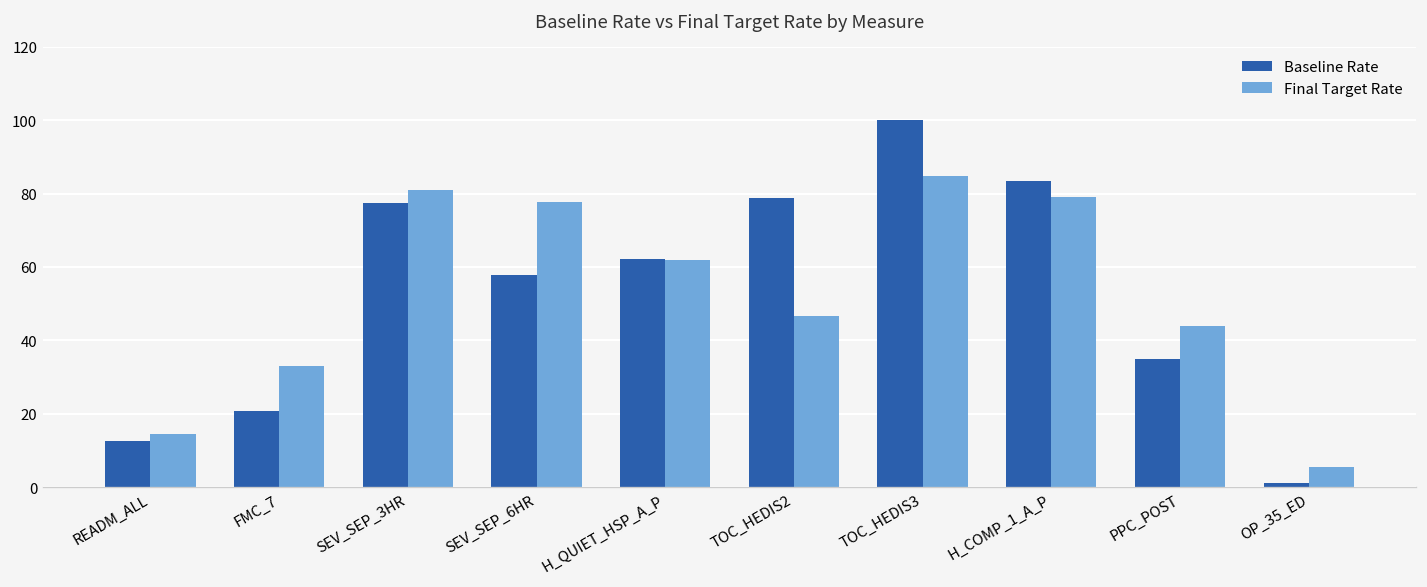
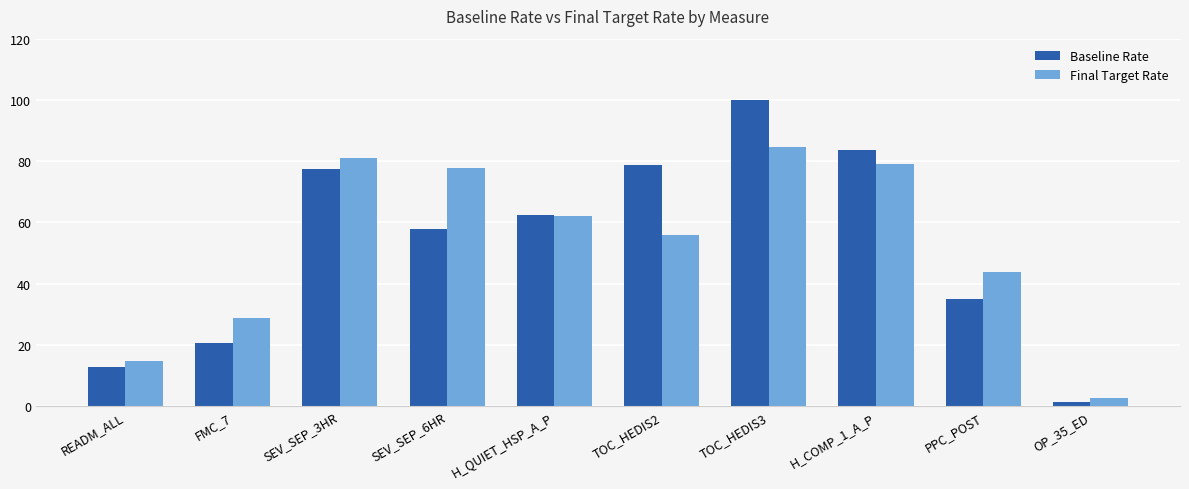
  {
    "Baseline Rate": {
      "READM_ALL": 13,
      "FMC_7": 21,
      "SEV_SEP_3HR": 78,
      "SEV_SEP_6HR": 58,
      "H_QUIET_HSP_A_P": 62,
      "TOC_HEDIS2": 79,
      "TOC_HEDIS3": 100,
      "H_COMP_1_A_P": 84,
      "PPC_POST": 35,
      "OP_35_ED": 1
    },
    "Final Target Rate": {
      "READM_ALL": 15,
-     "FMC_7": 33,
+     "FMC_7": 29,
      "SEV_SEP_3HR": 81,
      "SEV_SEP_6HR": 78,
      "H_QUIET_HSP_A_P": 62,
-     "TOC_HEDIS2": 47,
+     "TOC_HEDIS2": 56,
      "TOC_HEDIS3": 85,
      "H_COMP_1_A_P": 79,
      "PPC_POST": 44,
-     "OP_35_ED": 5
+     "OP_35_ED": 3
    }
  }
